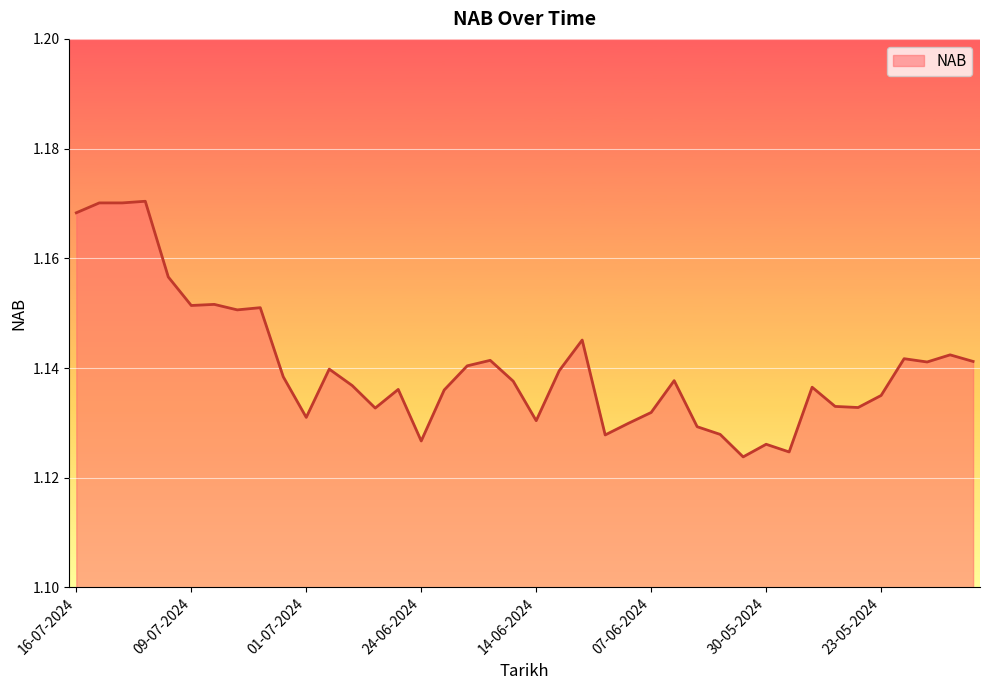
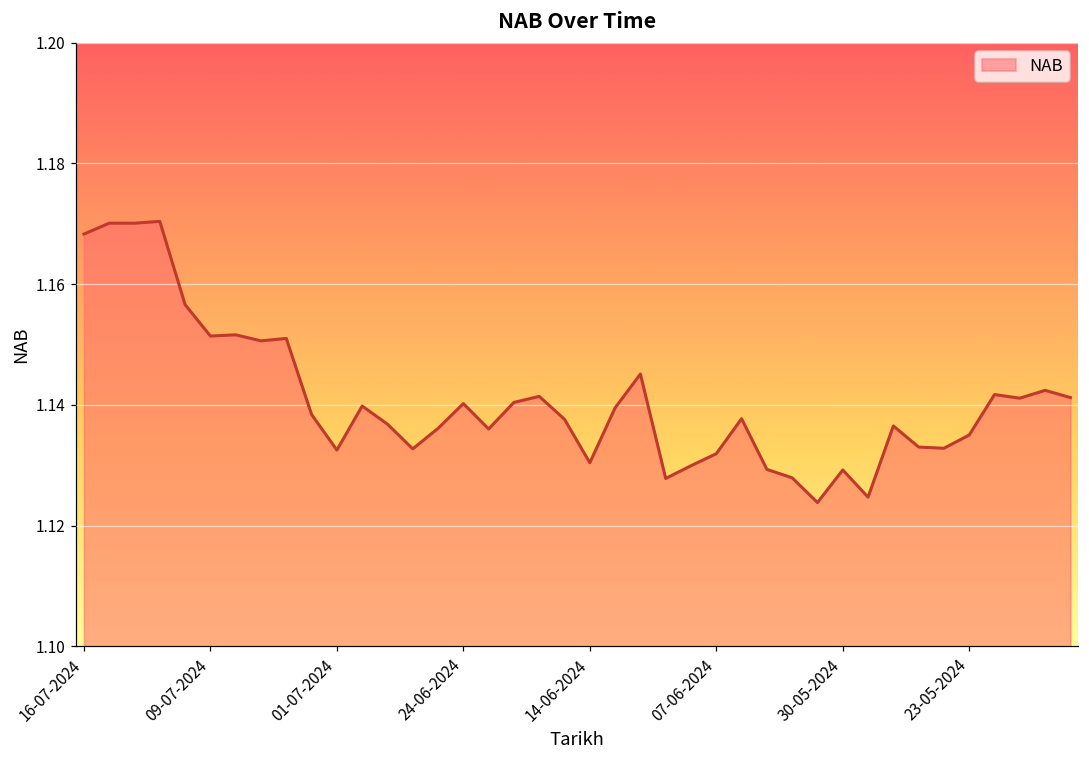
  {
    "16-07-2024": 1.168,
    "09-07-2024": 1.151,
-   "01-07-2024": 1.131,
-   "24-06-2024": 1.127,
+   "01-07-2024": 1.133,
+   "24-06-2024": 1.140,
    "14-06-2024": 1.130,
    "07-06-2024": 1.132,
-   "30-05-2024": 1.126,
+   "30-05-2024": 1.129,
    "23-05-2024": 1.135
  }
